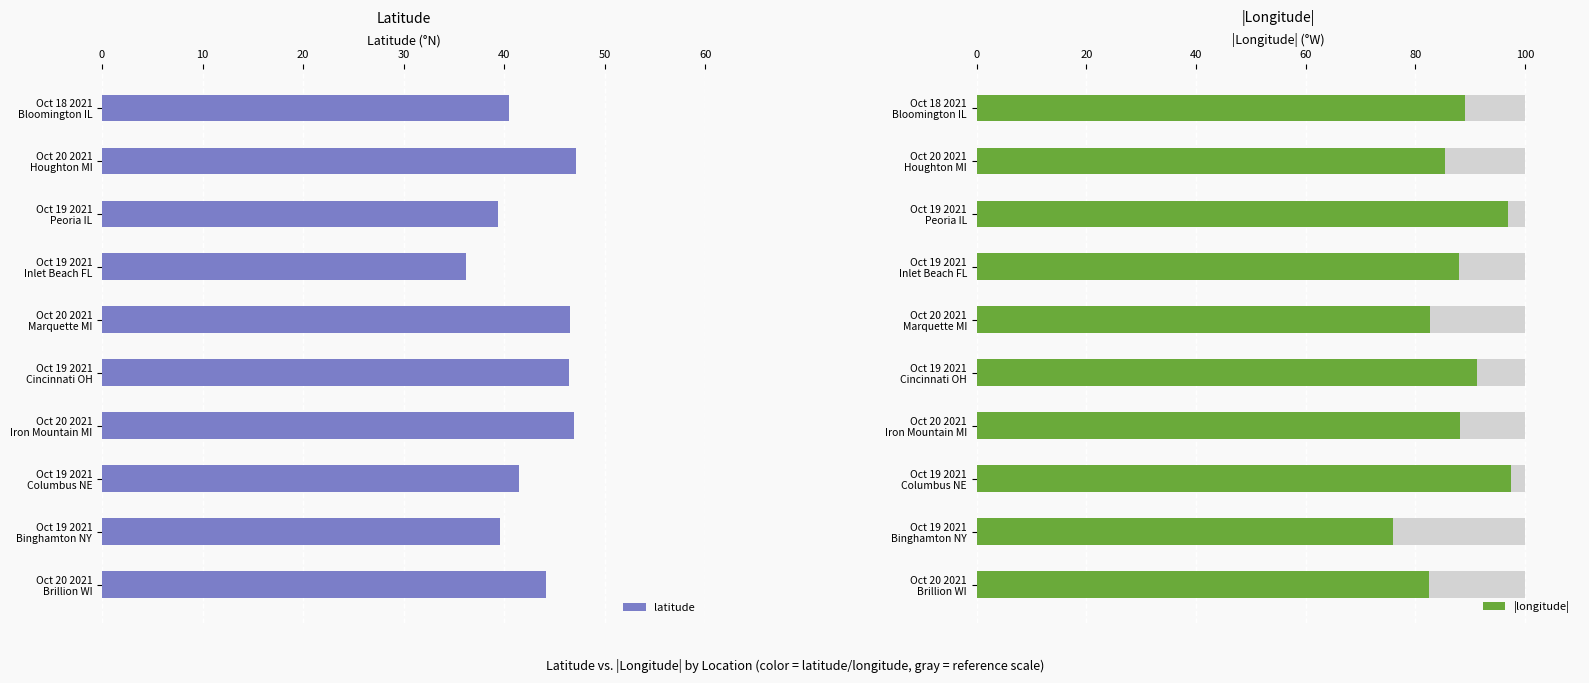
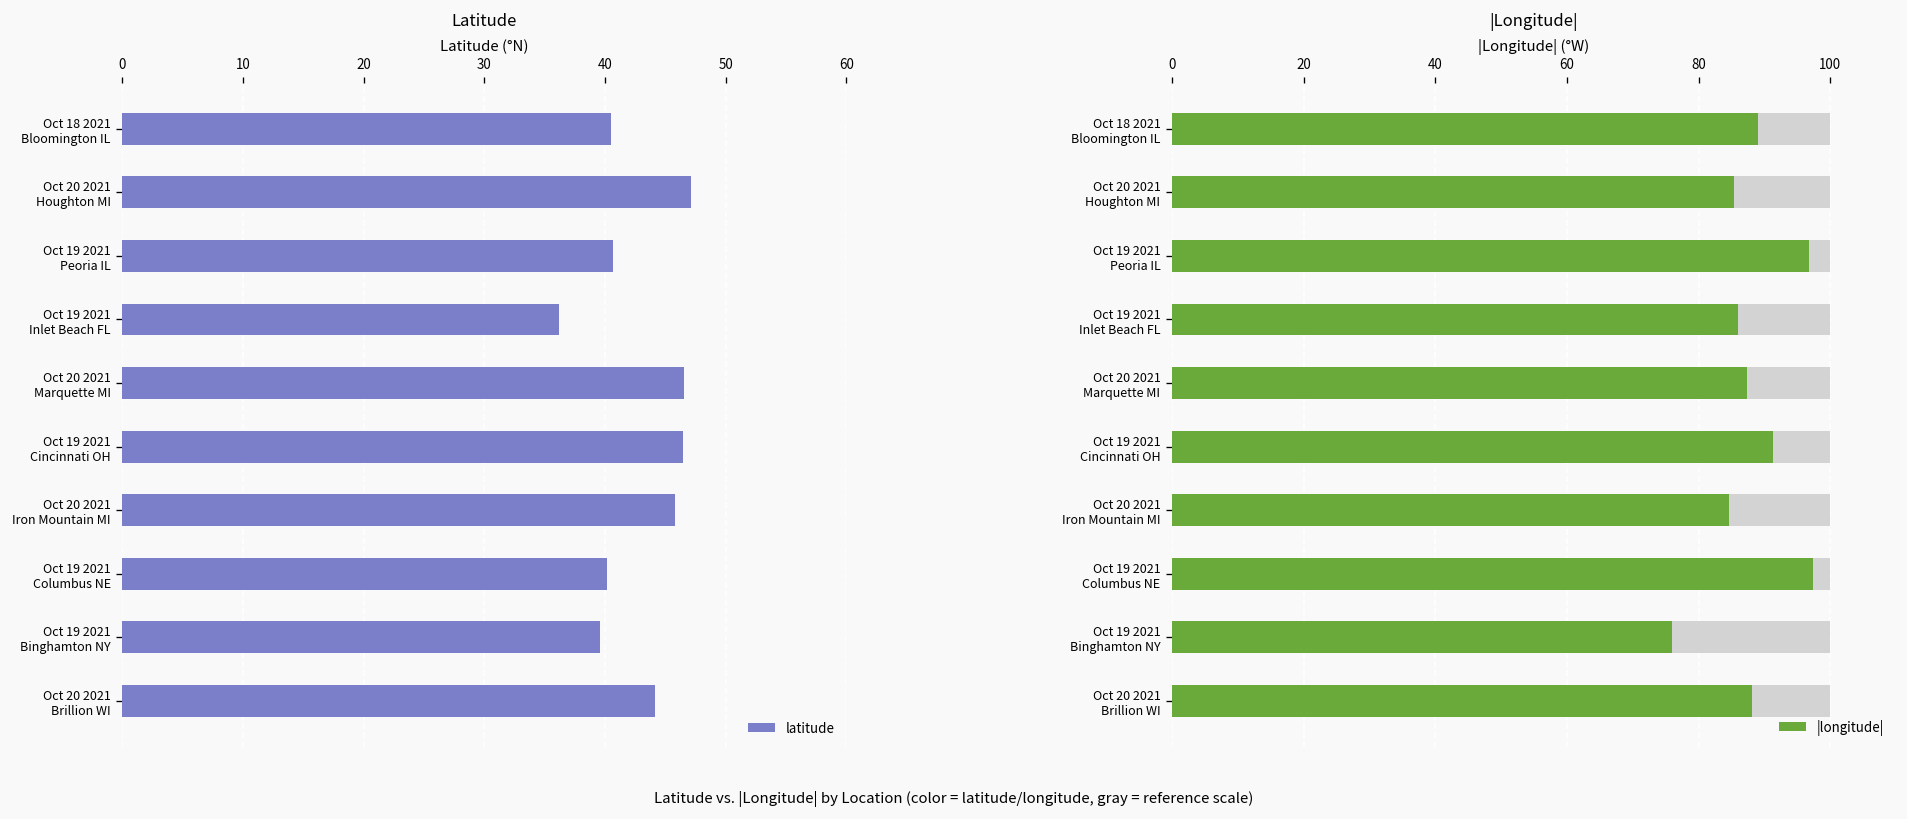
  {
    "Latitude": {
      "Oct 18 2021 Bloomington IL": 40.5,
      "Oct 20 2021 Houghton MI": 47.1,
-     "Oct 19 2021 Peoria IL": 39.4,
+     "Oct 19 2021 Peoria IL": 40.7,
      "Oct 19 2021 Inlet Beach FL": 36.2,
      "Oct 20 2021 Marquette MI": 46.5,
      "Oct 19 2021 Cincinnati OH": 46.4,
-     "Oct 20 2021 Iron Mountain MI": 46.9,
-     "Oct 19 2021 Columbus NE": 41.4,
+     "Oct 20 2021 Iron Mountain MI": 45.8,
+     "Oct 19 2021 Columbus NE": 40.2,
      "Oct 19 2021 Binghamton NY": 39.6,
      "Oct 20 2021 Brillion WI": 44.2
    },
    "|Longitude|": {
      "|longitude|": {
-       "Oct 19 2021 Inlet Beach FL": 88,
-       "Oct 20 2021 Marquette MI": 83,
-       "Oct 20 2021 Iron Mountain MI": 88,
-       "Oct 20 2021 Brillion WI": 83
+       "Oct 19 2021 Inlet Beach FL": 86,
+       "Oct 20 2021 Marquette MI": 87,
+       "Oct 20 2021 Iron Mountain MI": 85,
+       "Oct 20 2021 Brillion WI": 88
      }
    }
  }
